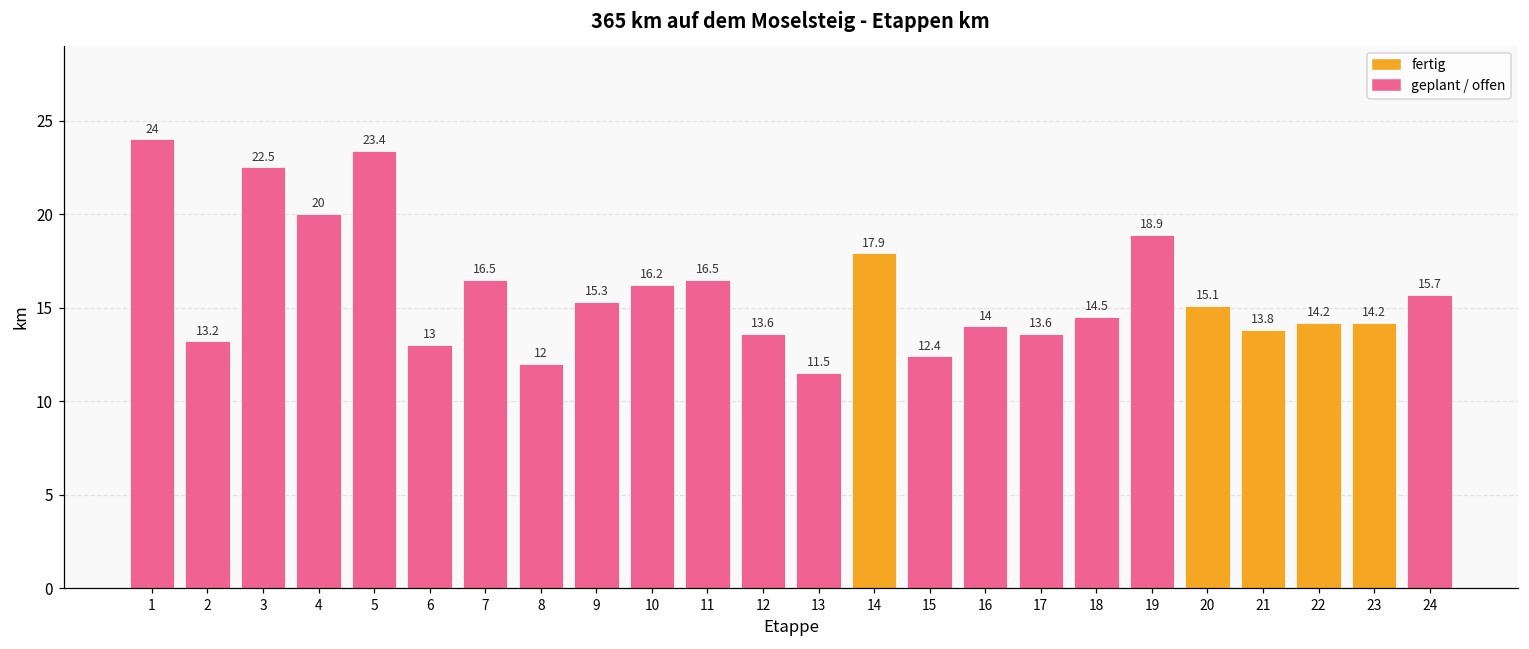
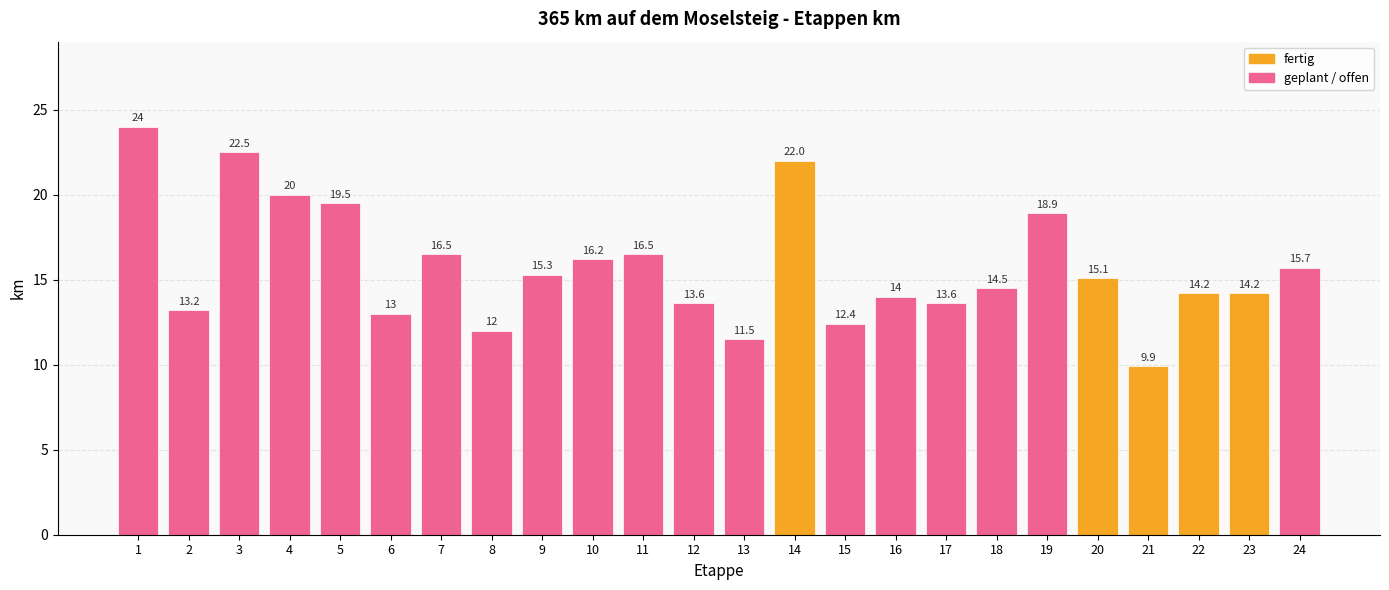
  {
    "1": 24,
    "2": 13.2,
    "3": 22.5,
    "4": 20,
-   "5": 23.4,
+   "5": 19.5,
    "6": 13,
    "7": 16.5,
    "8": 12,
    "9": 15.3,
    "10": 16.2,
    "11": 16.5,
    "12": 13.6,
    "13": 11.5,
-   "14": 17.9,
+   "14": 22.0,
    "15": 12.4,
    "16": 14,
    "17": 13.6,
    "18": 14.5,
    "19": 18.9,
    "20": 15.1,
-   "21": 13.8,
+   "21": 9.9,
    "22": 14.2,
    "23": 14.2,
    "24": 15.7
  }
